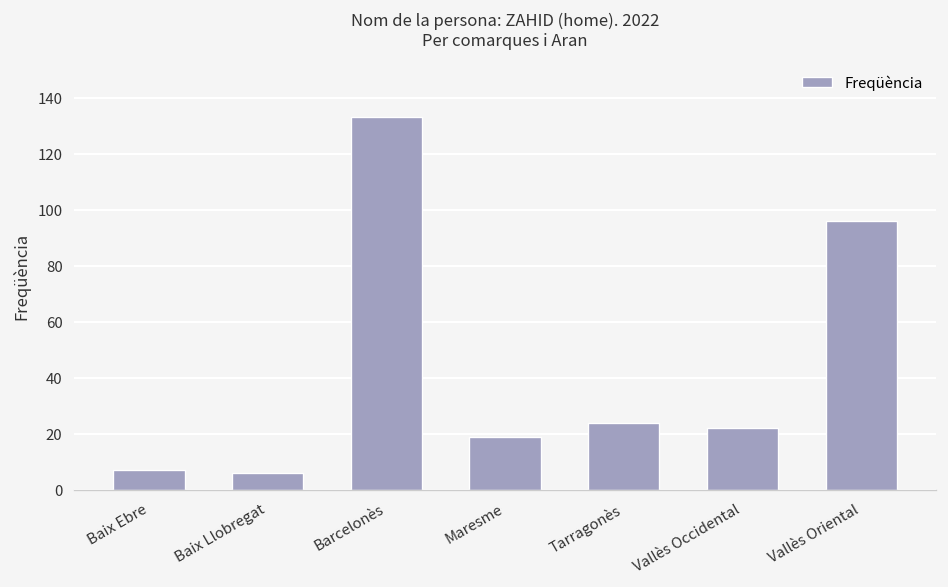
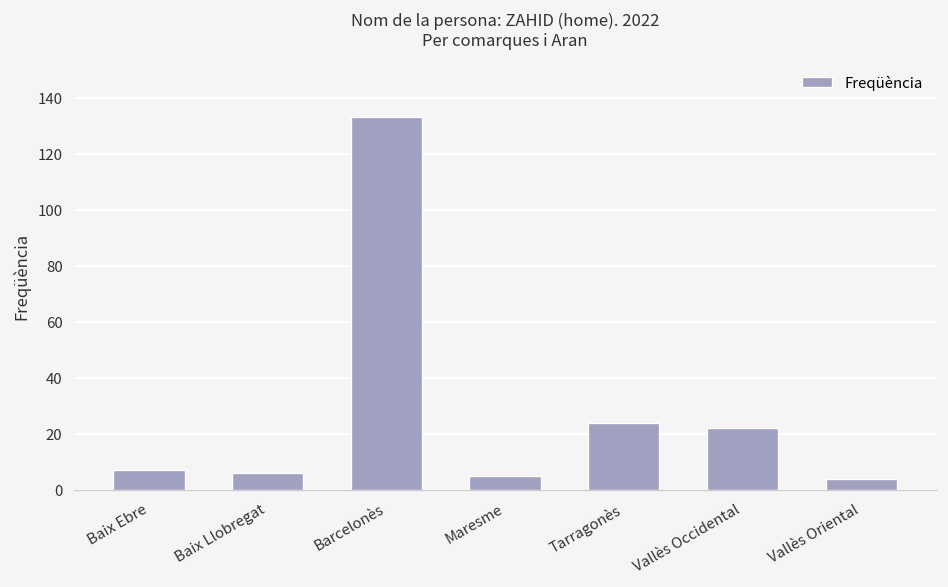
  {
    "Baix Ebre": 7,
    "Baix Llobregat": 6,
    "Barcelonès": 133,
-   "Maresme": 19,
+   "Maresme": 5,
    "Tarragonès": 24,
    "Vallès Occidental": 22,
-   "Vallès Oriental": 96
+   "Vallès Oriental": 4
  }
